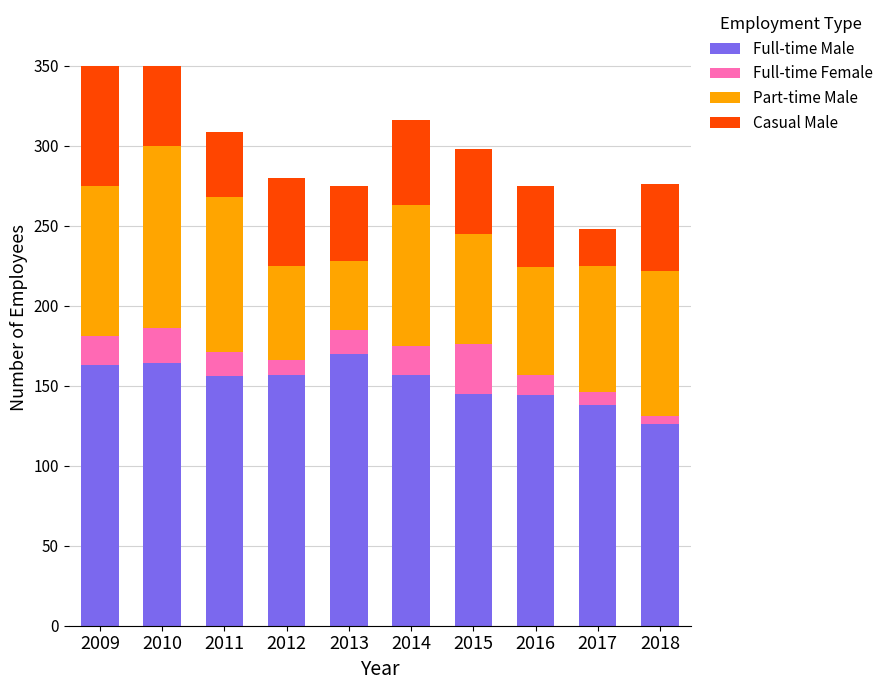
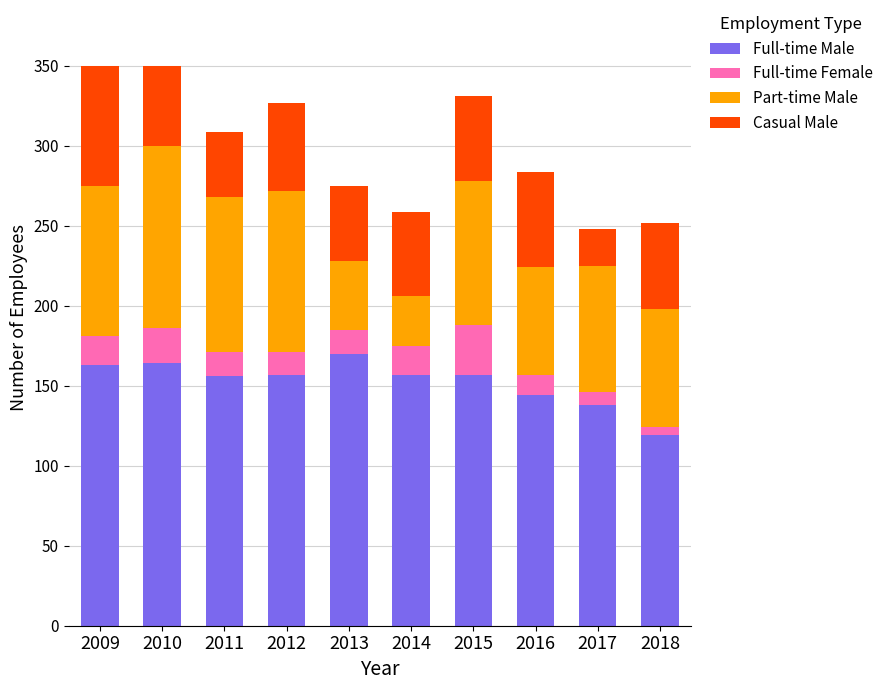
  {
    "Full-time Male": {
      "2009": 163,
      "2010": 164,
      "2011": 156,
      "2012": 157,
      "2013": 170,
      "2014": 157,
-     "2015": 145,
+     "2015": 157,
      "2016": 144,
      "2017": 138,
-     "2018": 126
+     "2018": 119
    },
    "Full-time Female": {
      "2009": 18,
      "2010": 22,
      "2011": 15,
-     "2012": 9,
+     "2012": 14,
      "2013": 15,
      "2014": 18,
      "2015": 31,
      "2016": 13,
      "2017": 8,
      "2018": 5
    },
    "Part-time Male": {
      "2009": 94,
      "2010": 114,
      "2011": 97,
-     "2012": 59,
+     "2012": 101,
      "2013": 43,
-     "2014": 88,
-     "2015": 69,
+     "2014": 31,
+     "2015": 90,
      "2016": 67,
      "2017": 79,
-     "2018": 91
+     "2018": 74
    },
    "Casual Male": {
      "2009": 75,
      "2010": 50,
      "2011": 41,
      "2012": 55,
      "2013": 47,
      "2014": 53,
      "2015": 53,
-     "2016": 51,
+     "2016": 60,
      "2017": 23,
      "2018": 54
    }
  }
